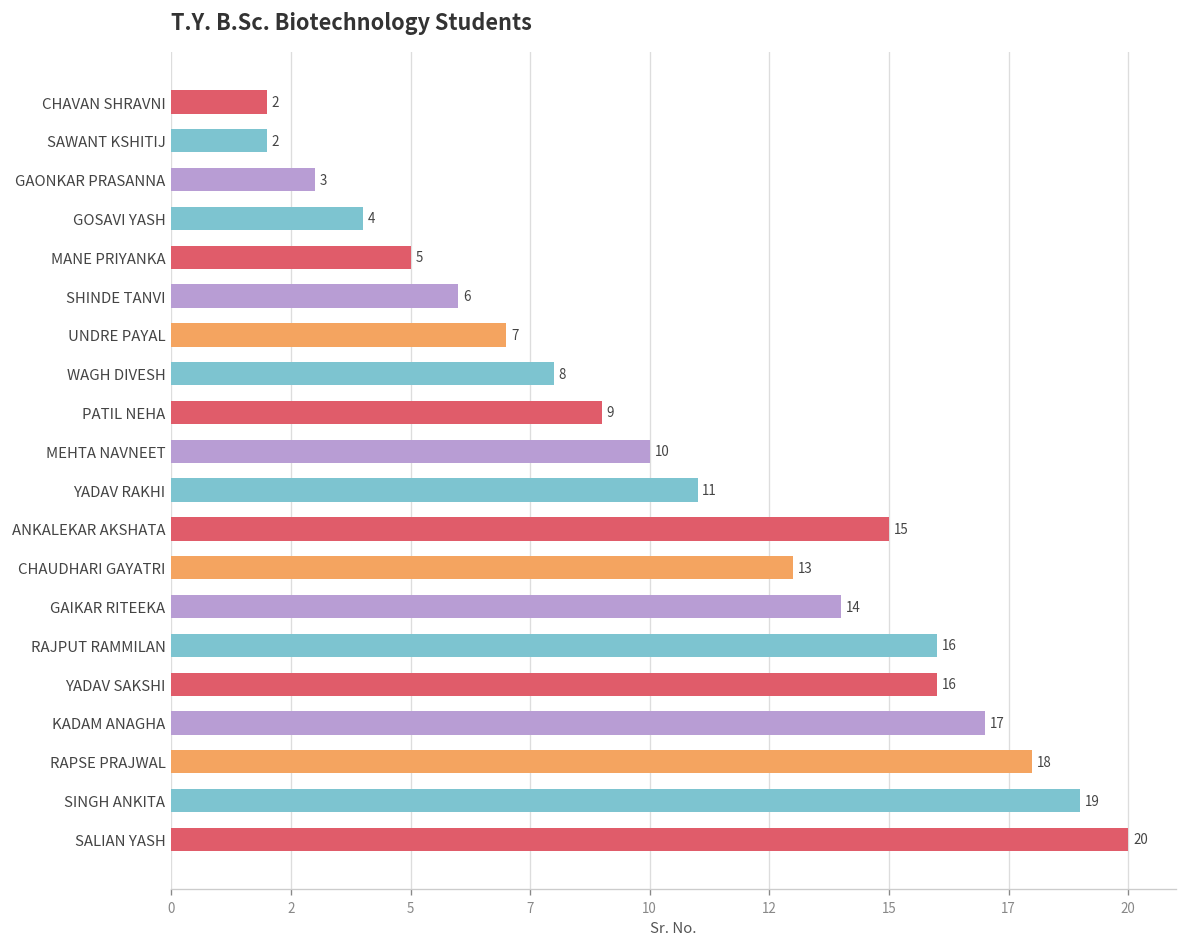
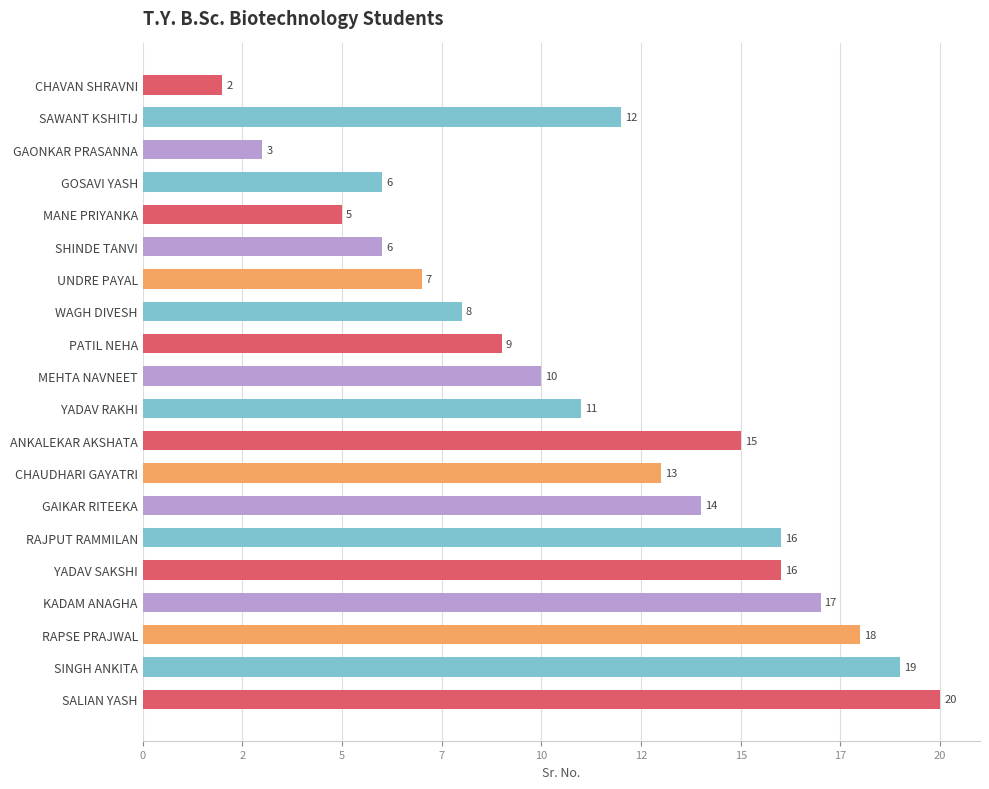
  {
    "CHAVAN SHRAVNI": 2,
-   "SAWANT KSHITIJ": 2,
+   "SAWANT KSHITIJ": 12,
    "GAONKAR PRASANNA": 3,
-   "GOSAVI YASH": 4,
+   "GOSAVI YASH": 6,
    "MANE PRIYANKA": 5,
    "SHINDE TANVI": 6,
    "UNDRE PAYAL": 7,
    "WAGH DIVESH": 8,
    "PATIL NEHA": 9,
    "MEHTA NAVNEET": 10,
    "YADAV RAKHI": 11,
    "ANKALEKAR AKSHATA": 15,
    "CHAUDHARI GAYATRI": 13,
    "GAIKAR RITEEKA": 14,
    "RAJPUT RAMMILAN": 16,
    "YADAV SAKSHI": 16,
    "KADAM ANAGHA": 17,
    "RAPSE PRAJWAL": 18,
    "SINGH ANKITA": 19,
    "SALIAN YASH": 20
  }
